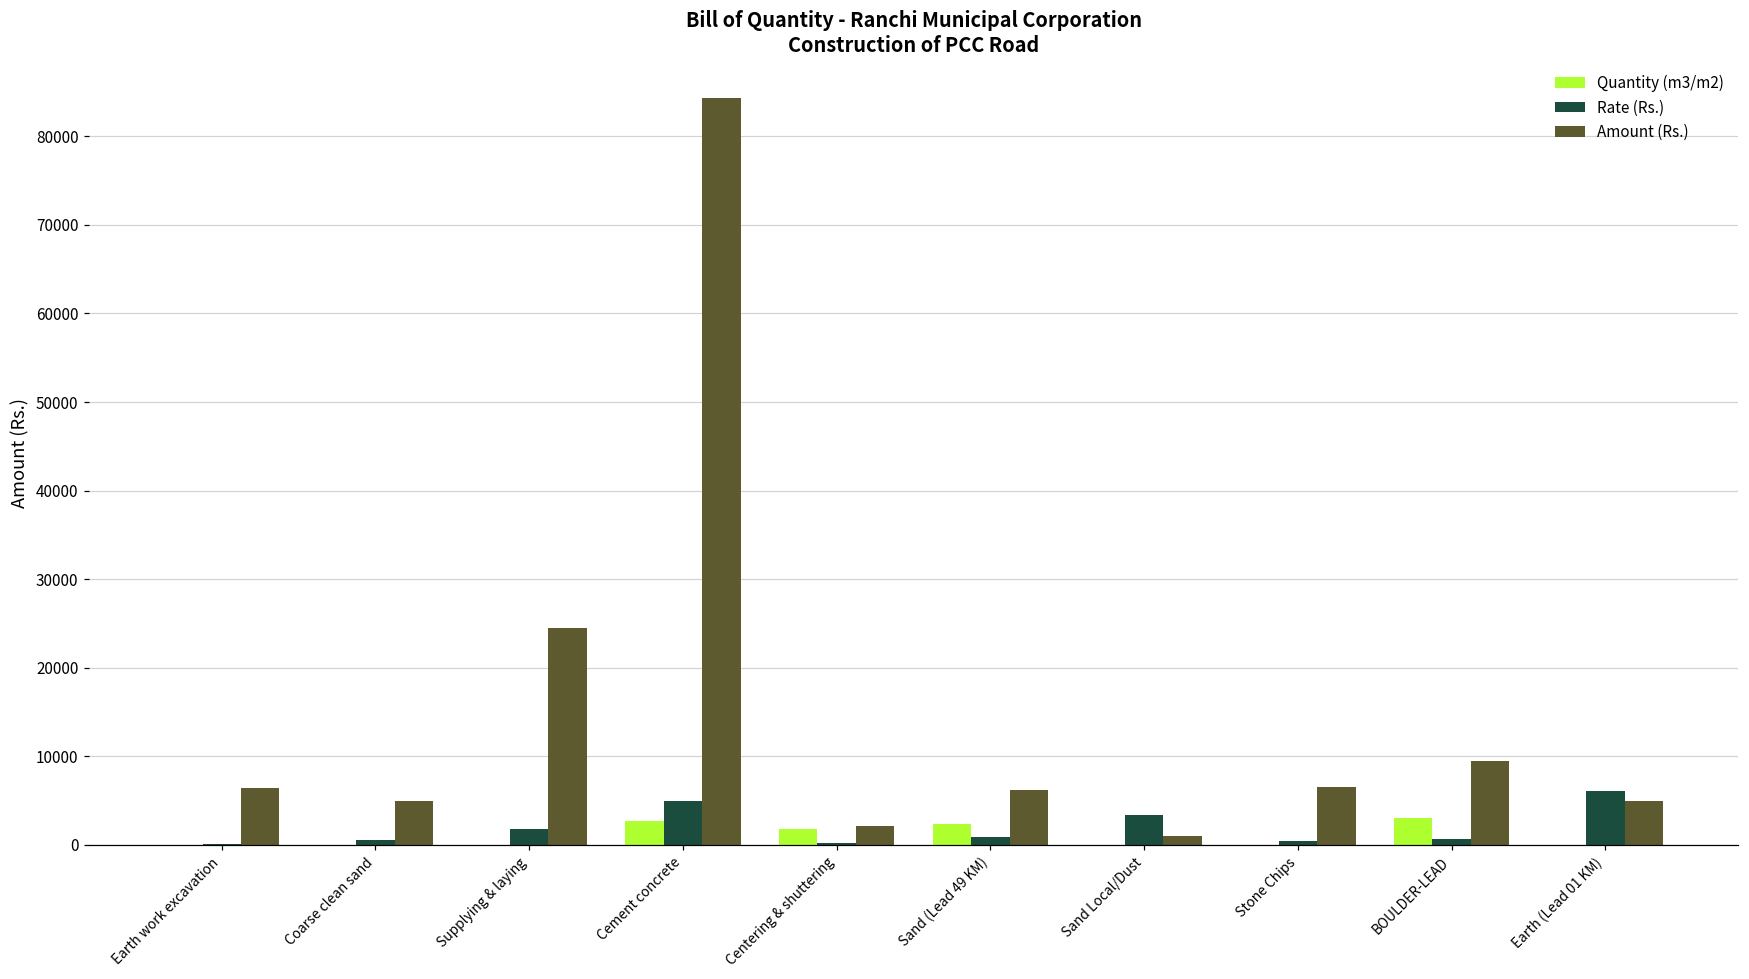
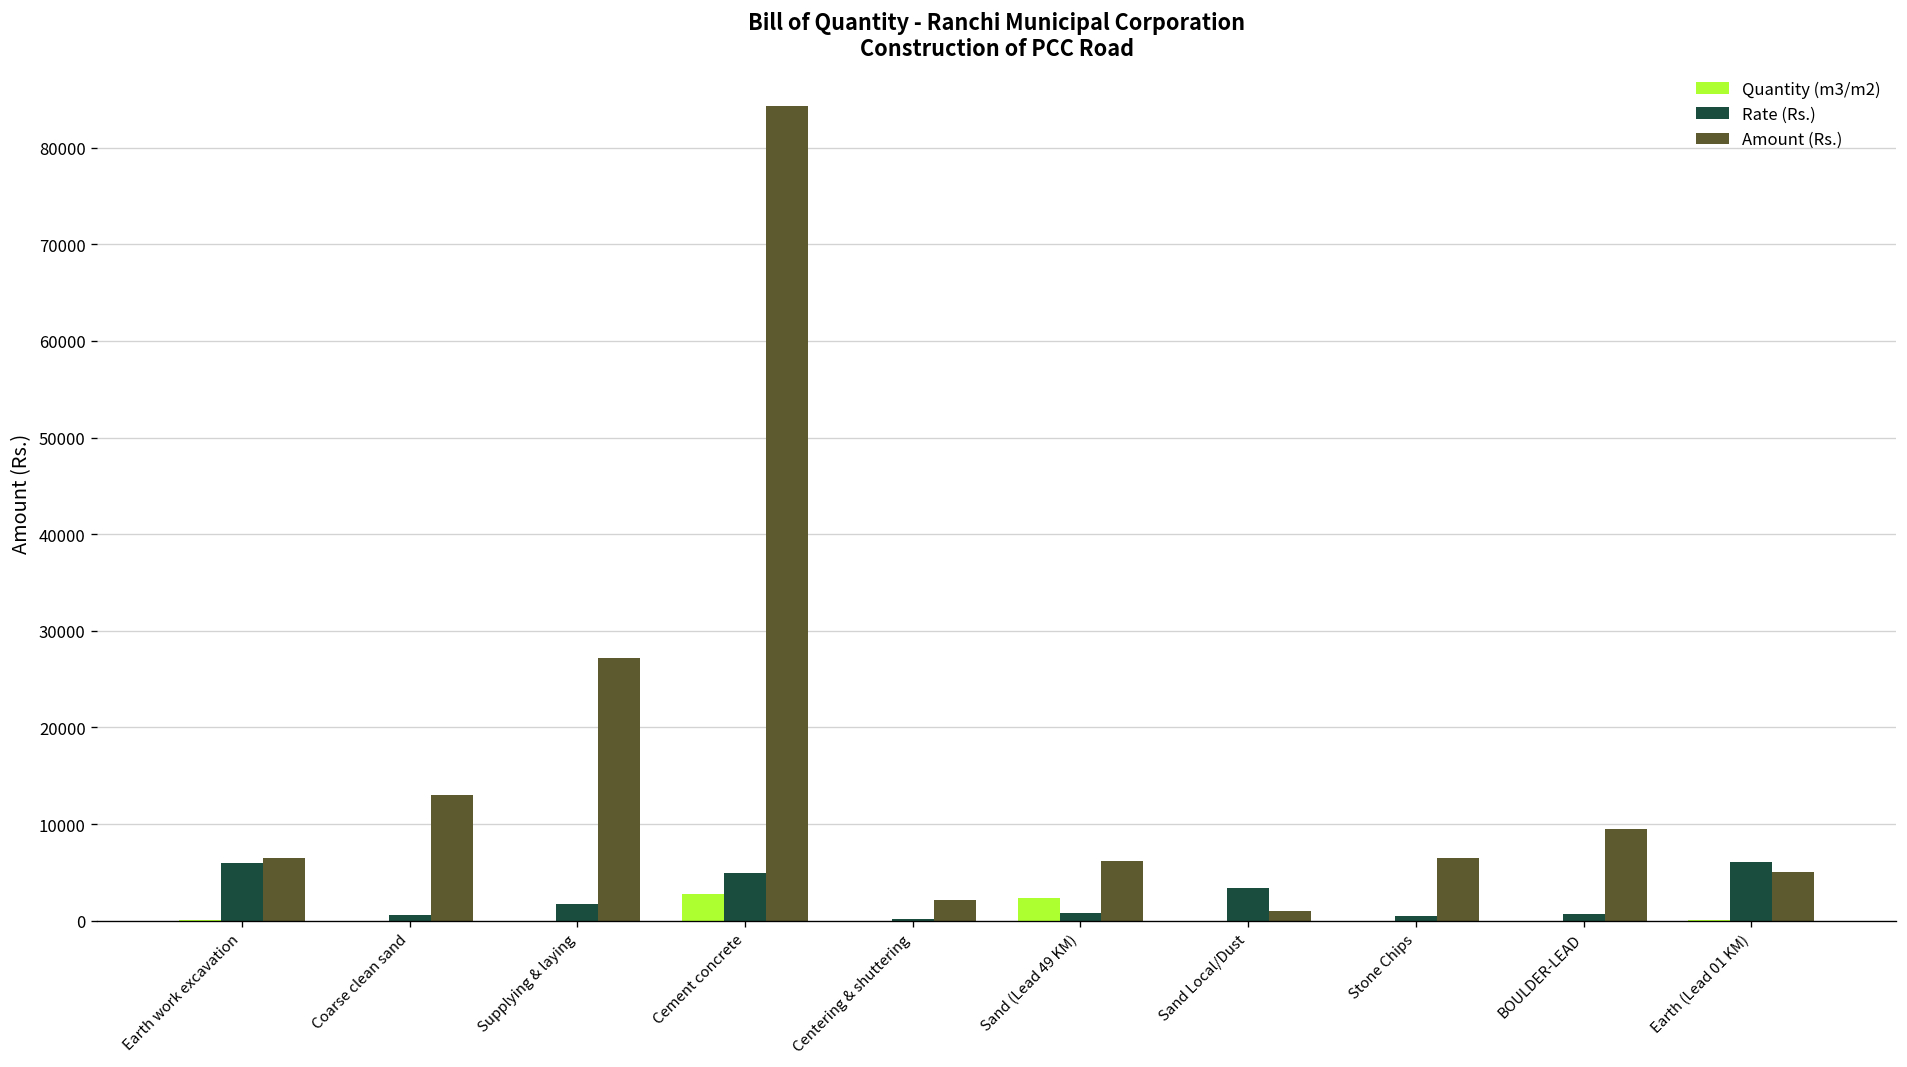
  {
    "Quantity (m3/m2)": {
      "Cement concrete": 3000,
-     "Centering & shuttering": 2000,
+     "Centering & shuttering": 0,
      "Sand (Lead 49 KM)": 2000,
-     "BOULDER-LEAD": 3000
+     "BOULDER-LEAD": 0
    },
    "Rate (Rs.)": {
-     "Earth work excavation": 0,
+     "Earth work excavation": 6000,
      "Coarse clean sand": 1000,
      "Supplying & laying": 2000,
      "Cement concrete": 5000,
      "Sand (Lead 49 KM)": 1000,
      "Sand Local/Dust": 3000,
      "Stone Chips": 0,
      "BOULDER-LEAD": 1000,
      "Earth (Lead 01 KM)": 6000
    },
    "Amount (Rs.)": {
      "Earth work excavation": 6000,
-     "Coarse clean sand": 5000,
-     "Supplying & laying": 24000,
+     "Coarse clean sand": 13000,
+     "Supplying & laying": 27000,
      "Cement concrete": 84000,
      "Centering & shuttering": 2000,
      "Sand (Lead 49 KM)": 6000,
      "Sand Local/Dust": 1000,
      "Stone Chips": 7000,
      "BOULDER-LEAD": 9000,
      "Earth (Lead 01 KM)": 5000
    }
  }
